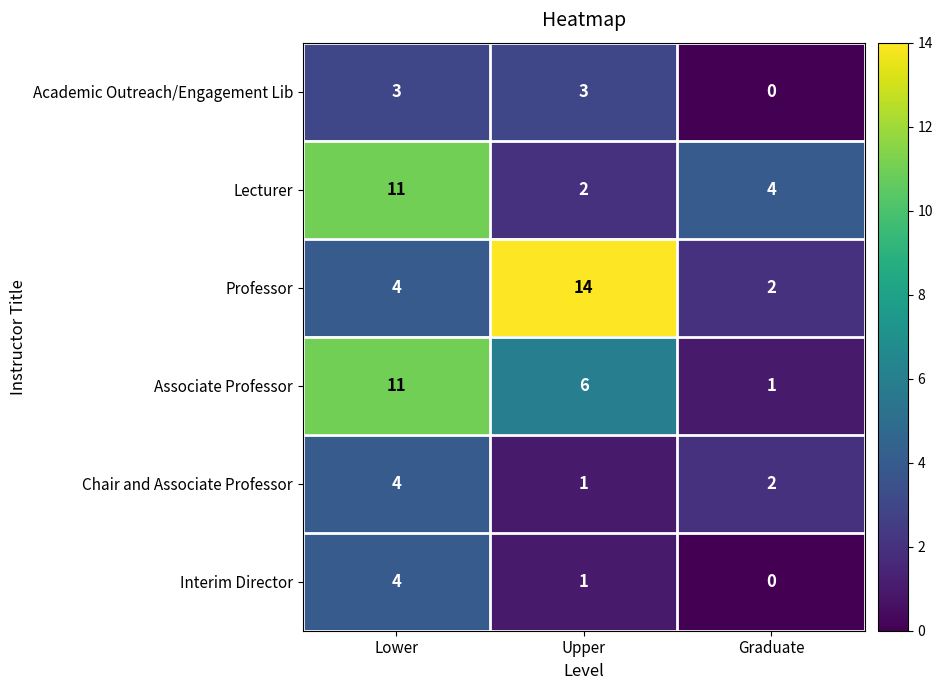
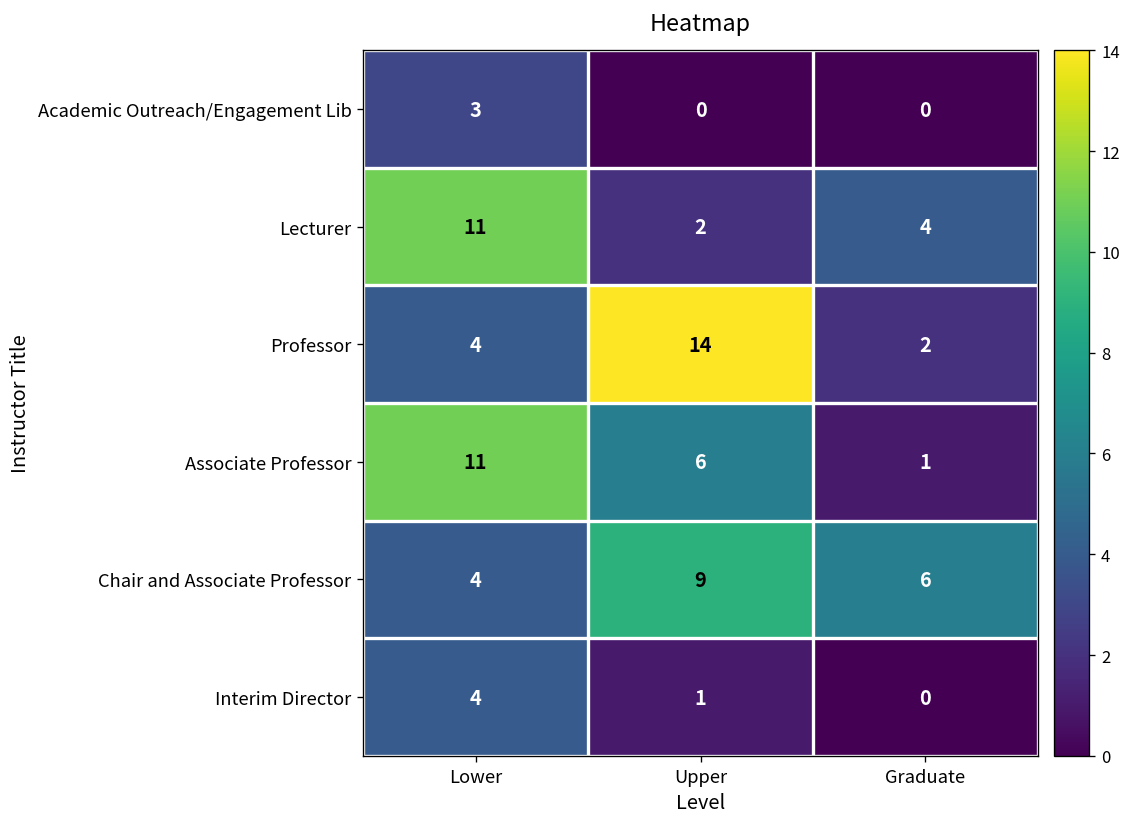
  {
    "Academic Outreach/Engagement Lib": {
      "Lower": 3,
-     "Upper": 3,
+     "Upper": 0,
      "Graduate": 0
    },
    "Lecturer": {
      "Lower": 11,
      "Upper": 2,
      "Graduate": 4
    },
    "Professor": {
      "Lower": 4,
      "Upper": 14,
      "Graduate": 2
    },
    "Associate Professor": {
      "Lower": 11,
      "Upper": 6,
      "Graduate": 1
    },
    "Chair and Associate Professor": {
      "Lower": 4,
-     "Upper": 1,
-     "Graduate": 2
+     "Upper": 9,
+     "Graduate": 6
    },
    "Interim Director": {
      "Lower": 4,
      "Upper": 1,
      "Graduate": 0
    }
  }
